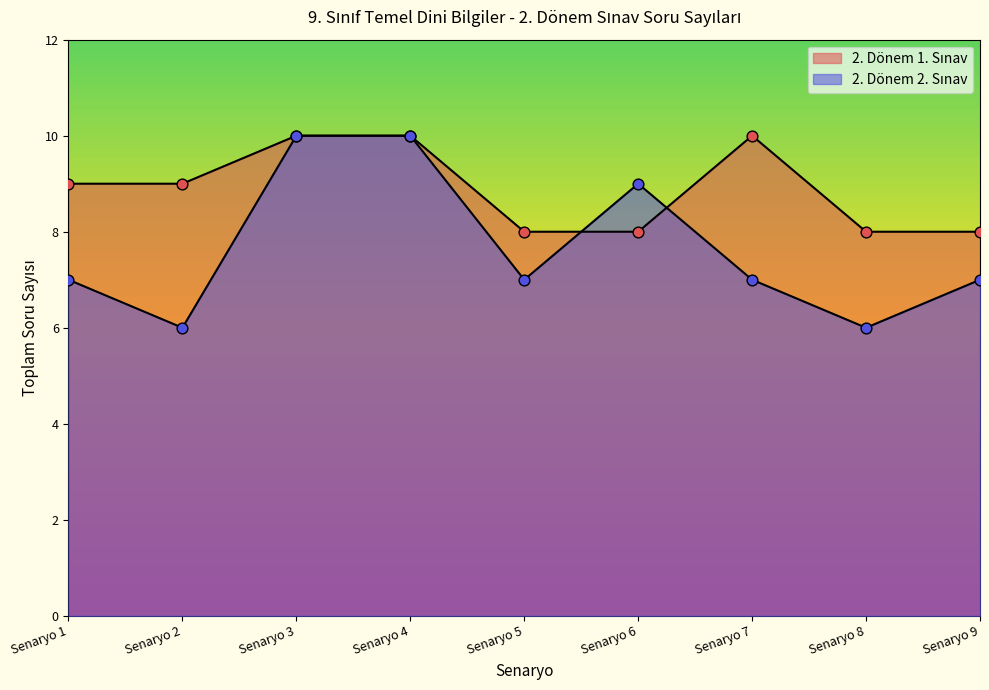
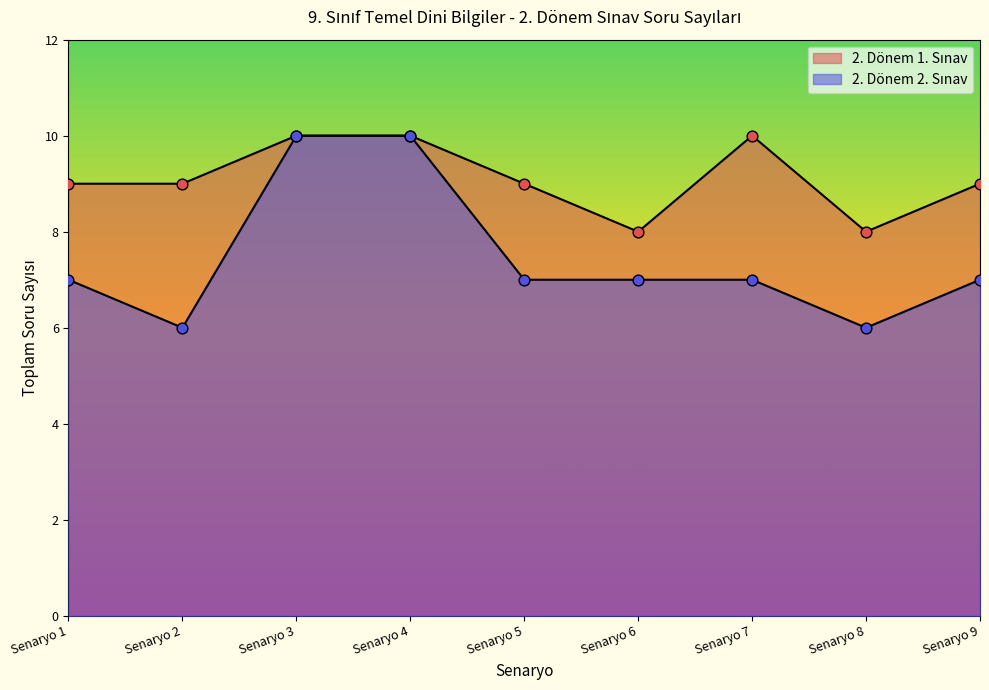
  {
    "2. Dönem 1. Sınav": {
      "Senaryo 1": 9,
      "Senaryo 2": 9,
-     "Senaryo 5": 8,
+     "Senaryo 5": 9,
      "Senaryo 6": 8,
      "Senaryo 7": 10,
      "Senaryo 8": 8,
-     "Senaryo 9": 8
+     "Senaryo 9": 9
    },
    "2. Dönem 2. Sınav": {
      "Senaryo 1": 7,
      "Senaryo 2": 6,
      "Senaryo 5": 7,
-     "Senaryo 6": 9,
+     "Senaryo 6": 7,
      "Senaryo 7": 7,
      "Senaryo 8": 6,
      "Senaryo 9": 7
    }
  }
